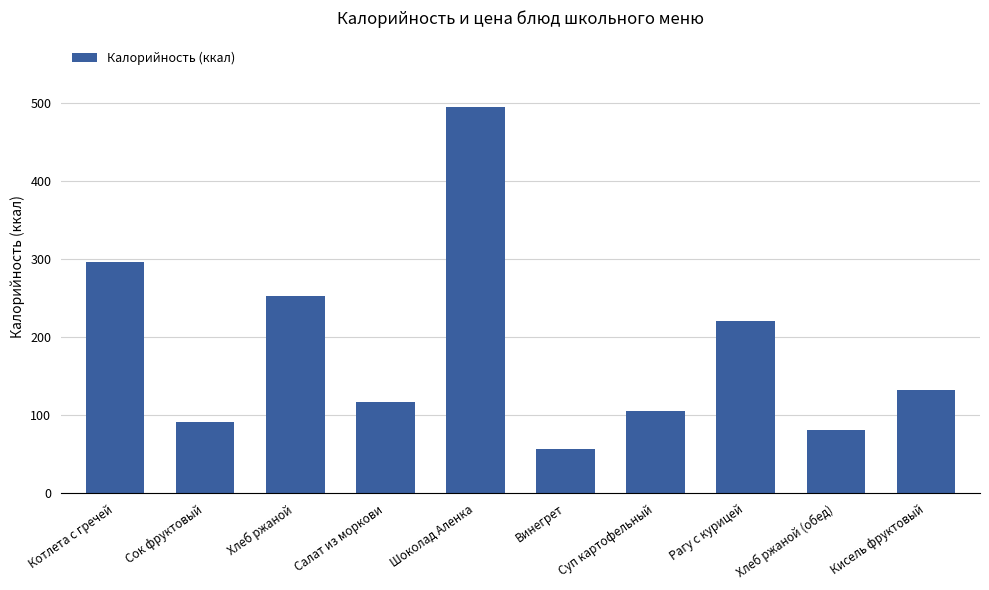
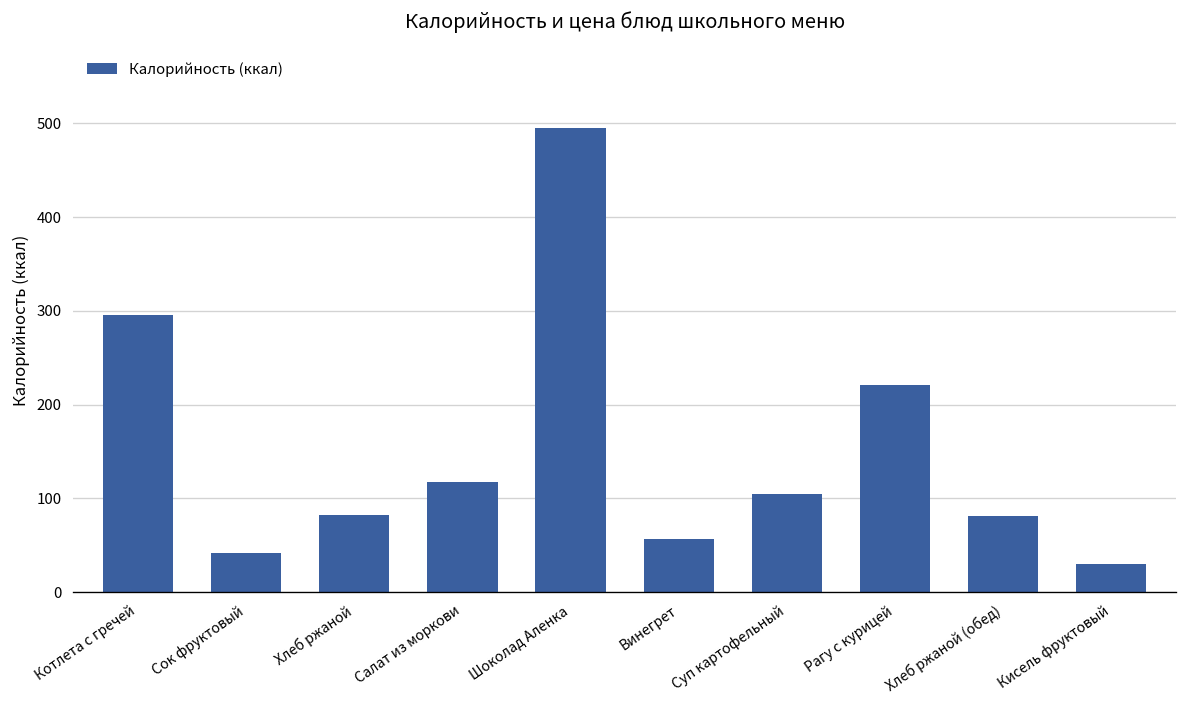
  {
    "Котлета с гречей": 300,
-   "Сок фруктовый": 90,
-   "Хлеб ржаной": 250,
+   "Сок фруктовый": 40,
+   "Хлеб ржаной": 80,
    "Салат из моркови": 120,
    "Шоколад Аленка": 500,
    "Винегрет": 60,
    "Суп картофельный": 110,
    "Рагу с курицей": 220,
    "Хлеб ржаной (обед)": 80,
-   "Кисель фруктовый": 130
+   "Кисель фруктовый": 30
  }
